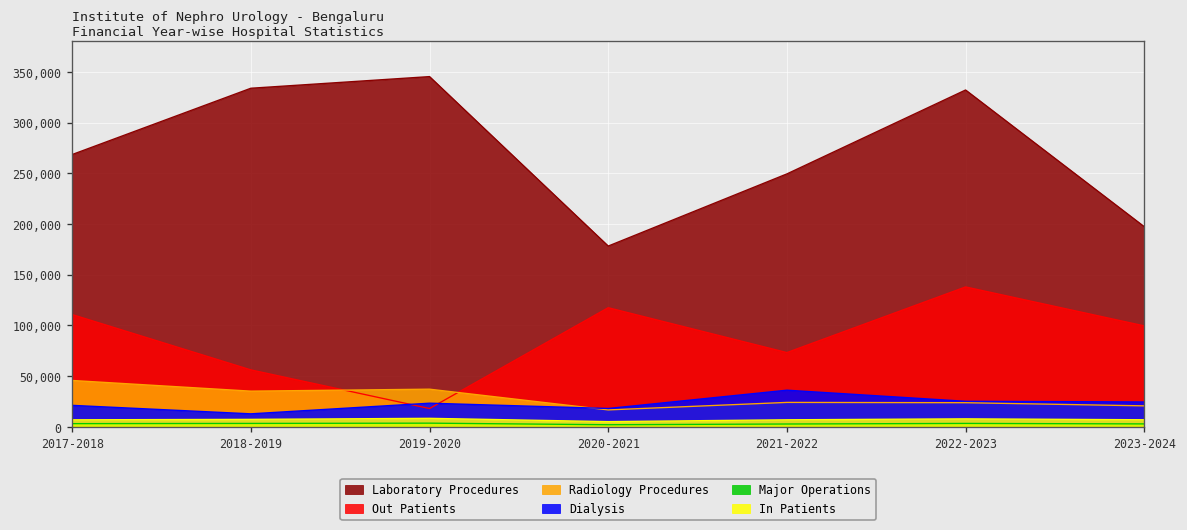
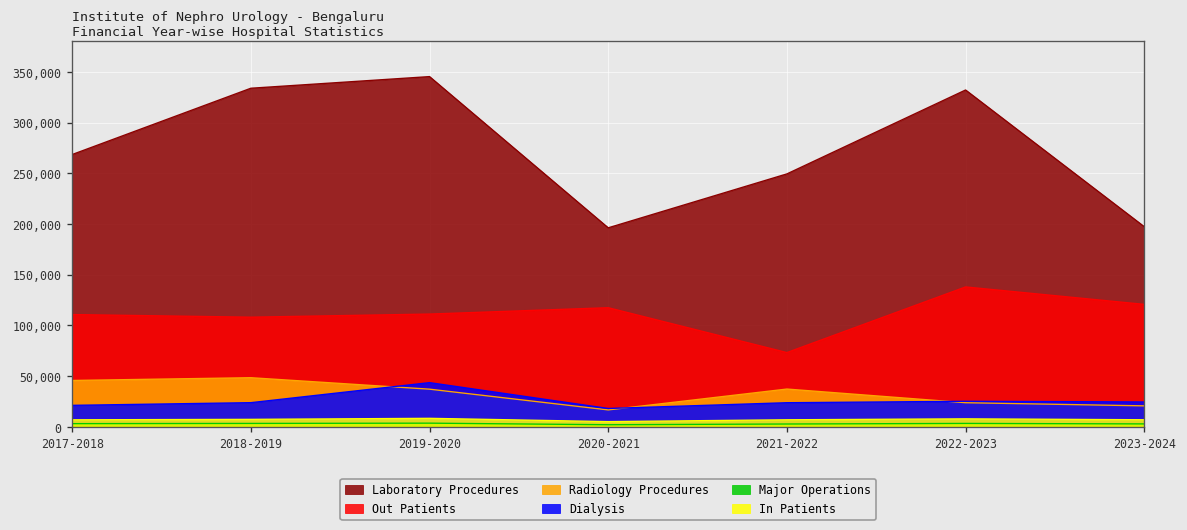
  {
    "Laboratory Procedures": {
      "2017-2018": "270,000",
      "2018-2019": "330,000",
      "2019-2020": "350,000",
-     "2020-2021": "180,000",
+     "2020-2021": "200,000",
      "2021-2022": "250,000",
      "2022-2023": "330,000",
      "2023-2024": "200,000"
    },
    "Out Patients": {
      "2017-2018": "110,000",
-     "2018-2019": "60,000",
-     "2019-2020": "20,000",
+     "2018-2019": "110,000",
+     "2019-2020": "110,000",
      "2020-2021": "120,000",
      "2021-2022": "70,000",
      "2022-2023": "140,000",
-     "2023-2024": "100,000"
+     "2023-2024": "120,000"
    },
    "Radiology Procedures": {
      "2017-2018": "50,000",
-     "2018-2019": "40,000",
+     "2018-2019": "50,000",
      "2019-2020": "40,000",
-     "2021-2022": "20,000",
+     "2021-2022": "40,000",
      "2023-2024": "20,000"
    },
    "Dialysis": {
      "2017-2018": "20,000",
-     "2018-2019": "10,000",
-     "2019-2020": "20,000",
-     "2021-2022": "40,000",
+     "2018-2019": "20,000",
+     "2019-2020": "40,000",
+     "2021-2022": "20,000",
      "2023-2024": "20,000"
    },
    "Major Operations": {
      "2017-2018": "0",
      "2018-2019": "0",
      "2019-2020": "0",
      "2020-2021": "0",
      "2021-2022": "0",
      "2022-2023": "0",
      "2023-2024": "0"
    },
    "In Patients": {
      "2017-2018": "10,000",
      "2018-2019": "10,000",
      "2019-2020": "10,000",
      "2020-2021": "10,000",
      "2021-2022": "10,000",
      "2022-2023": "10,000",
      "2023-2024": "10,000"
    }
  }
